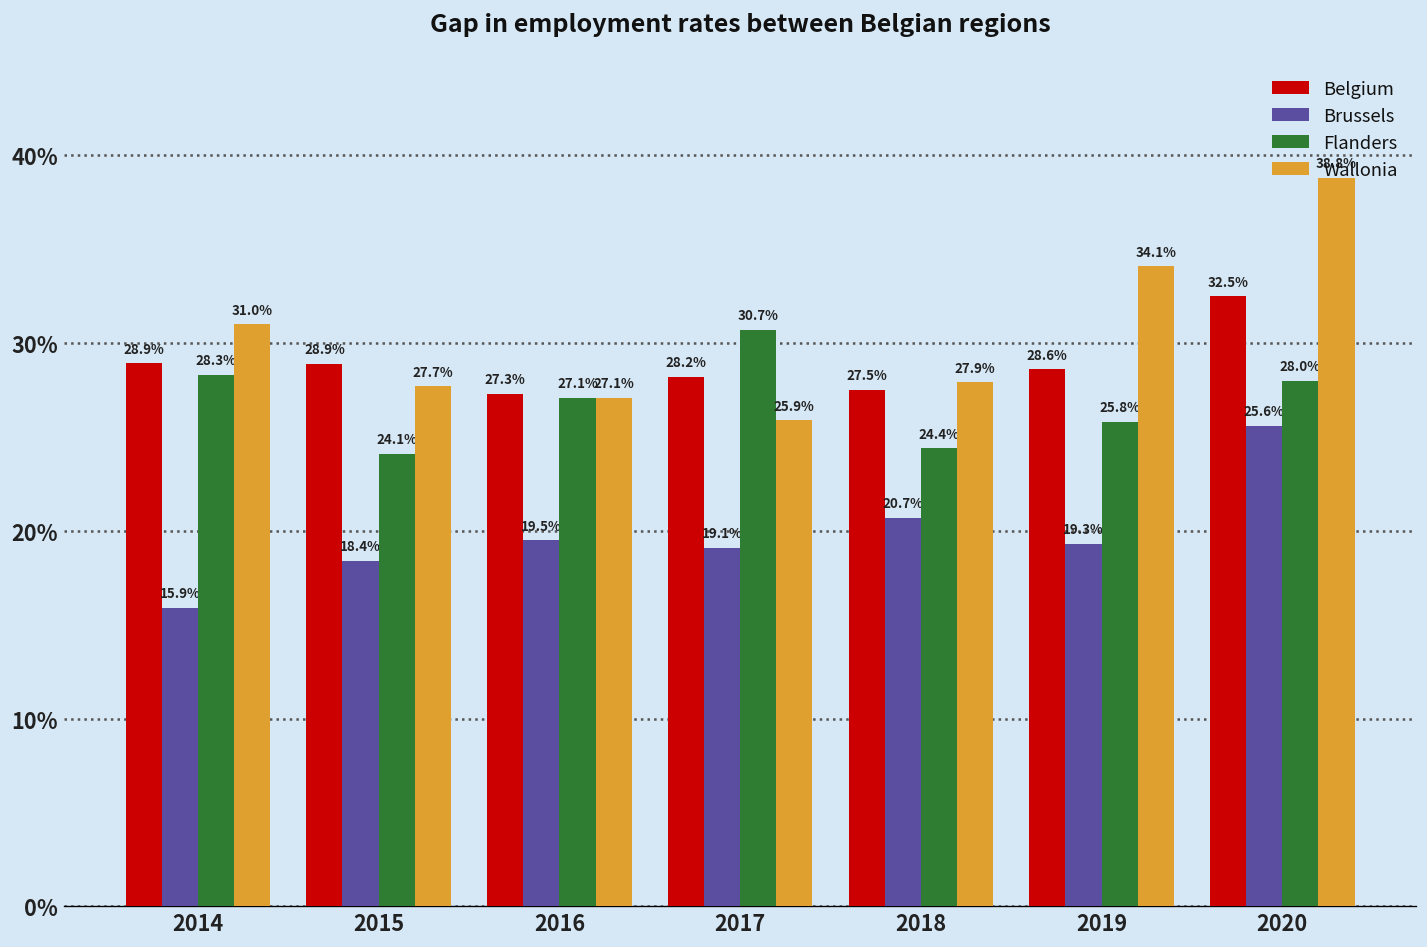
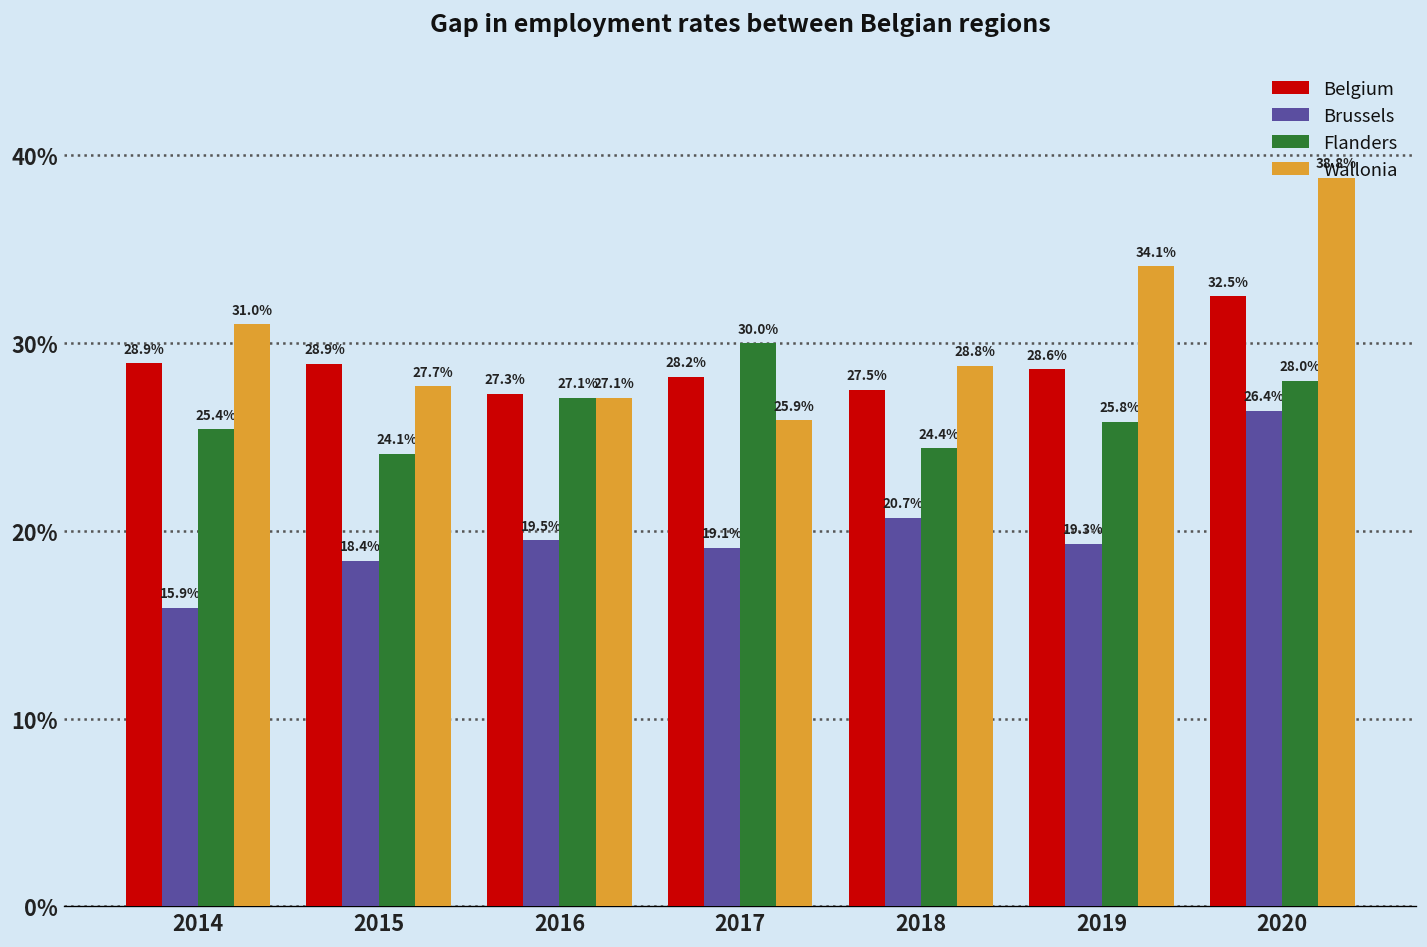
  {
    "Belgium": {
      "2014": "28.9%",
      "2015": "28.9%",
      "2016": "27.3%",
      "2017": "28.2%",
      "2018": "27.5%",
      "2019": "28.6%",
      "2020": "32.5%"
    },
    "Brussels": {
      "2014": "15.9%",
      "2015": "18.4%",
      "2016": "19.5%",
      "2017": "19.1%",
      "2018": "20.7%",
      "2019": "19.3%",
-     "2020": "25.6%"
+     "2020": "26.4%"
    },
    "Flanders": {
-     "2014": "28.3%",
+     "2014": "25.4%",
      "2015": "24.1%",
      "2016": "27.1%",
-     "2017": "30.7%",
+     "2017": "30.0%",
      "2018": "24.4%",
      "2019": "25.8%",
      "2020": "28.0%"
    },
    "Wallonia": {
      "2014": "31.0%",
      "2015": "27.7%",
      "2016": "27.1%",
      "2017": "25.9%",
-     "2018": "27.9%",
+     "2018": "28.8%",
      "2019": "34.1%",
      "2020": "38.8%"
    }
  }
